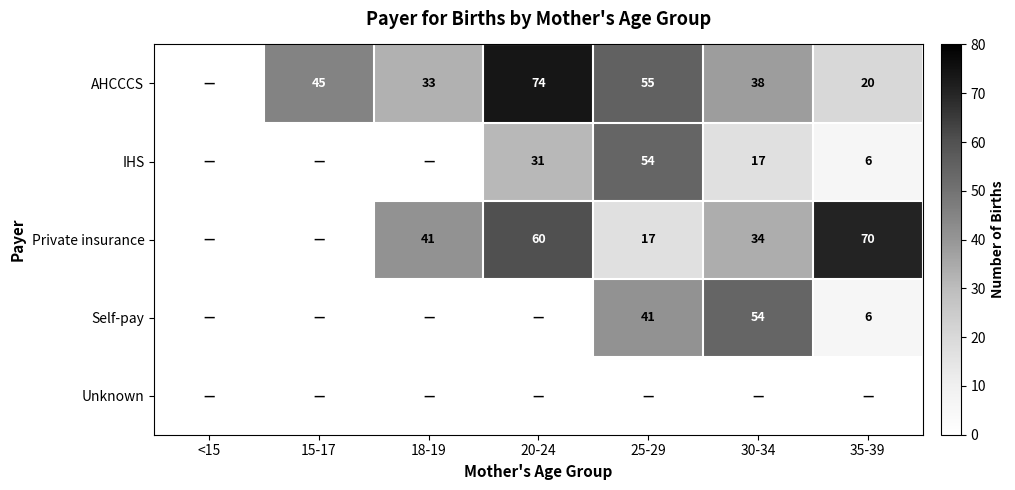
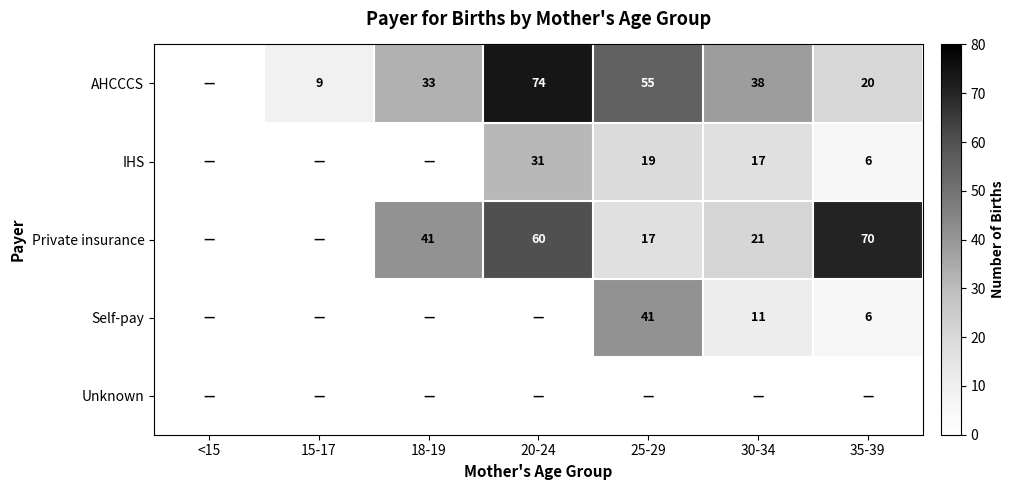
  {
    "AHCCCS": {
-     "15-17": 45,
+     "15-17": 9,
      "18-19": 33,
      "20-24": 74,
      "25-29": 55,
      "30-34": 38,
      "35-39": 20
    },
    "IHS": {
      "20-24": 31,
-     "25-29": 54,
+     "25-29": 19,
      "30-34": 17,
      "35-39": 6
    },
    "Private insurance": {
      "18-19": 41,
      "20-24": 60,
      "25-29": 17,
-     "30-34": 34,
+     "30-34": 21,
      "35-39": 70
    },
    "Self-pay": {
      "25-29": 41,
-     "30-34": 54,
+     "30-34": 11,
      "35-39": 6
    }
  }
